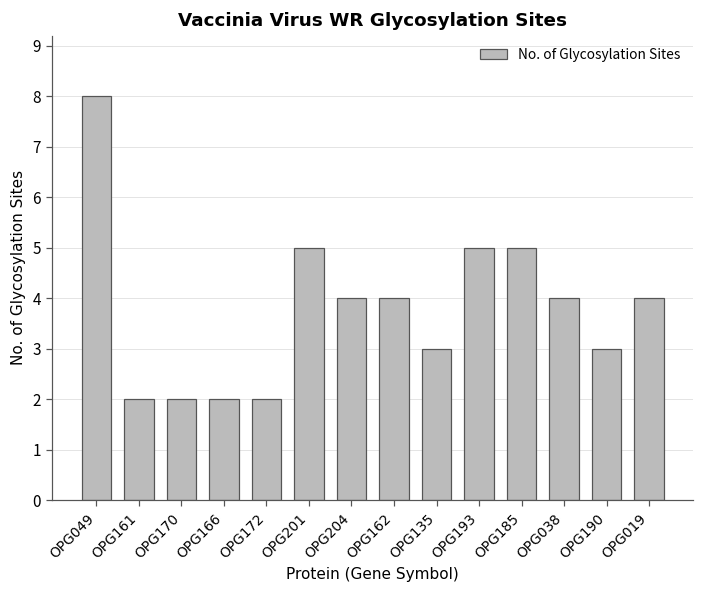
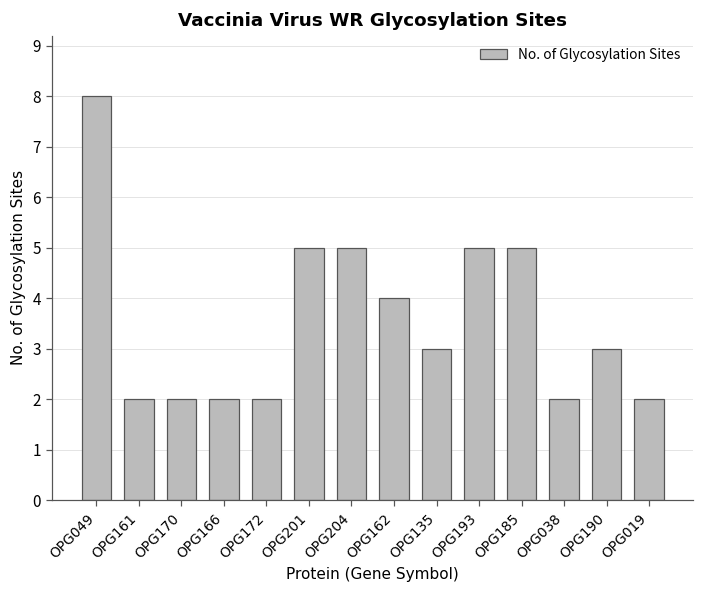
  {
    "OPG049": 8,
    "OPG161": 2,
    "OPG170": 2,
    "OPG166": 2,
    "OPG172": 2,
    "OPG201": 5,
-   "OPG204": 4,
+   "OPG204": 5,
    "OPG162": 4,
    "OPG135": 3,
    "OPG193": 5,
    "OPG185": 5,
-   "OPG038": 4,
+   "OPG038": 2,
    "OPG190": 3,
-   "OPG019": 4
+   "OPG019": 2
  }
